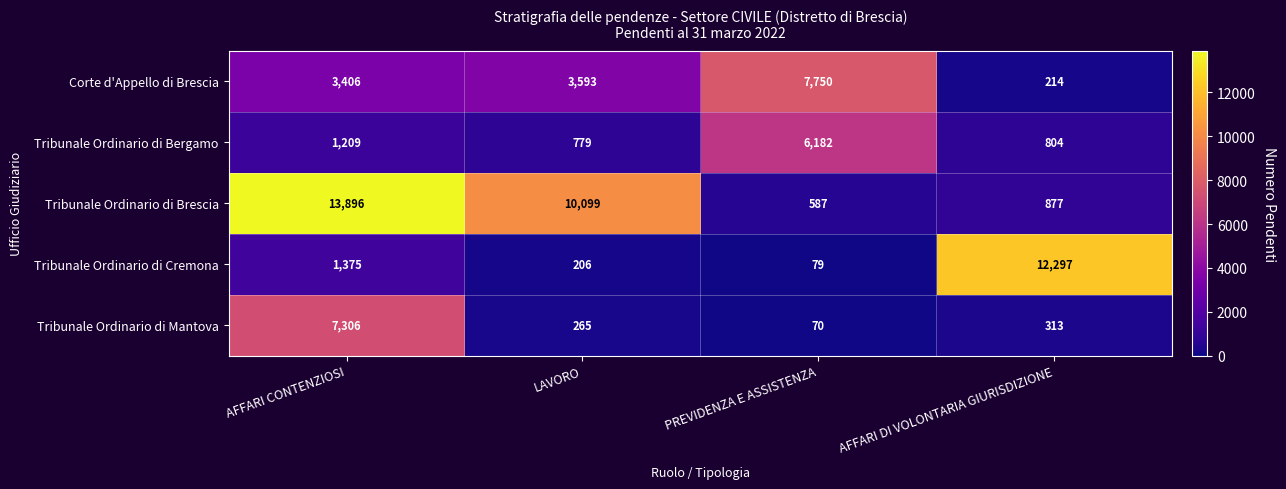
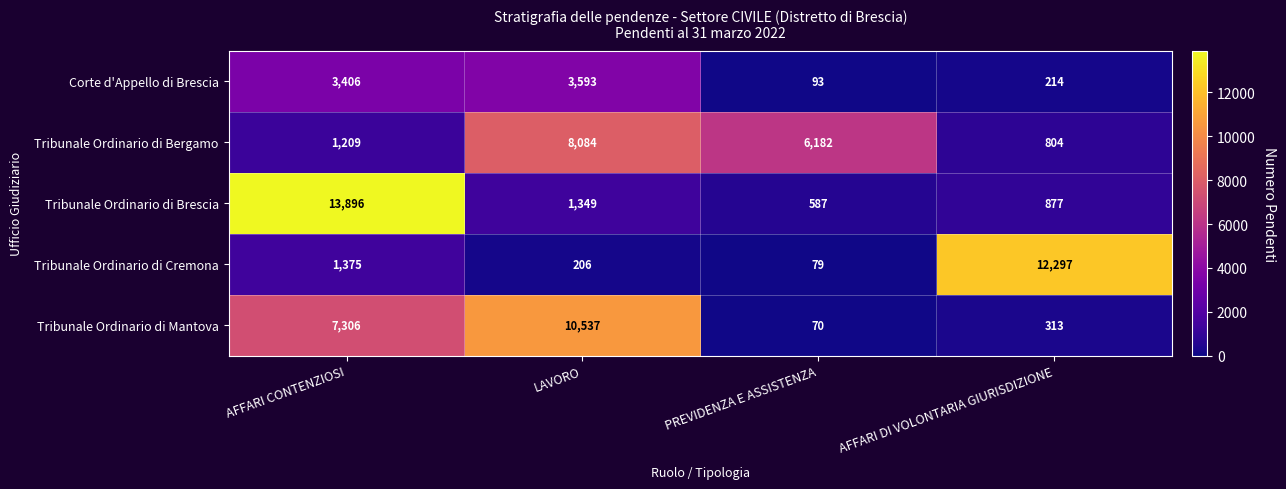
  {
    "Corte d'Appello di Brescia": {
      "AFFARI CONTENZIOSI": "3,406",
      "LAVORO": "3,593",
-     "PREVIDENZA E ASSISTENZA": "7,750",
+     "PREVIDENZA E ASSISTENZA": "93",
      "AFFARI DI VOLONTARIA GIURISDIZIONE": "214"
    },
    "Tribunale Ordinario di Bergamo": {
      "AFFARI CONTENZIOSI": "1,209",
-     "LAVORO": "779",
+     "LAVORO": "8,084",
      "PREVIDENZA E ASSISTENZA": "6,182",
      "AFFARI DI VOLONTARIA GIURISDIZIONE": "804"
    },
    "Tribunale Ordinario di Brescia": {
      "AFFARI CONTENZIOSI": "13,896",
-     "LAVORO": "10,099",
+     "LAVORO": "1,349",
      "PREVIDENZA E ASSISTENZA": "587",
      "AFFARI DI VOLONTARIA GIURISDIZIONE": "877"
    },
    "Tribunale Ordinario di Cremona": {
      "AFFARI CONTENZIOSI": "1,375",
      "LAVORO": "206",
      "PREVIDENZA E ASSISTENZA": "79",
      "AFFARI DI VOLONTARIA GIURISDIZIONE": "12,297"
    },
    "Tribunale Ordinario di Mantova": {
      "AFFARI CONTENZIOSI": "7,306",
-     "LAVORO": "265",
+     "LAVORO": "10,537",
      "PREVIDENZA E ASSISTENZA": "70",
      "AFFARI DI VOLONTARIA GIURISDIZIONE": "313"
    }
  }
